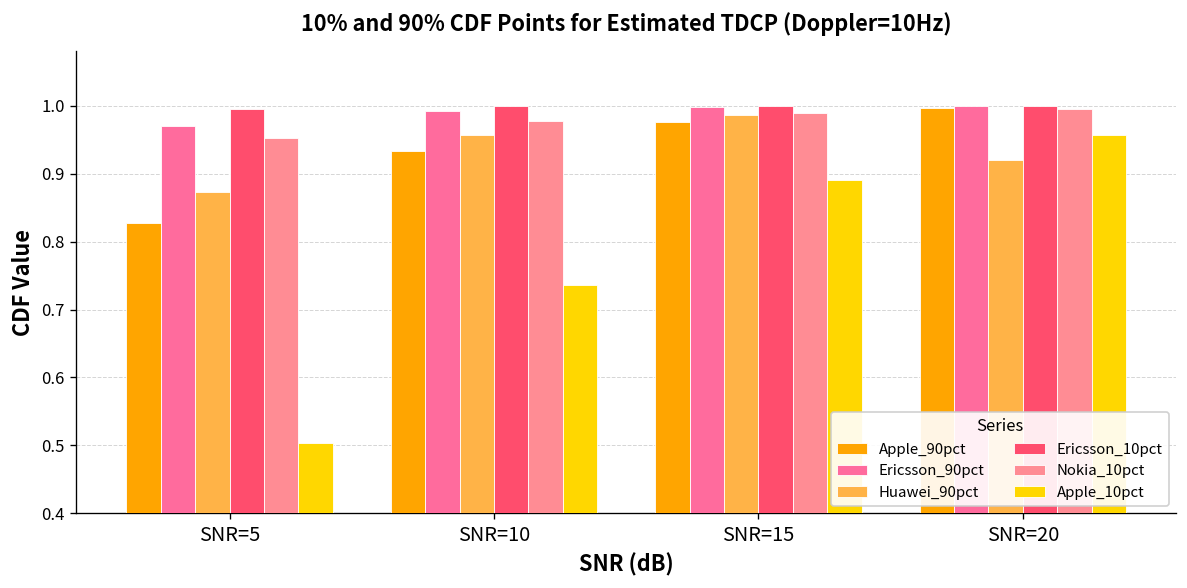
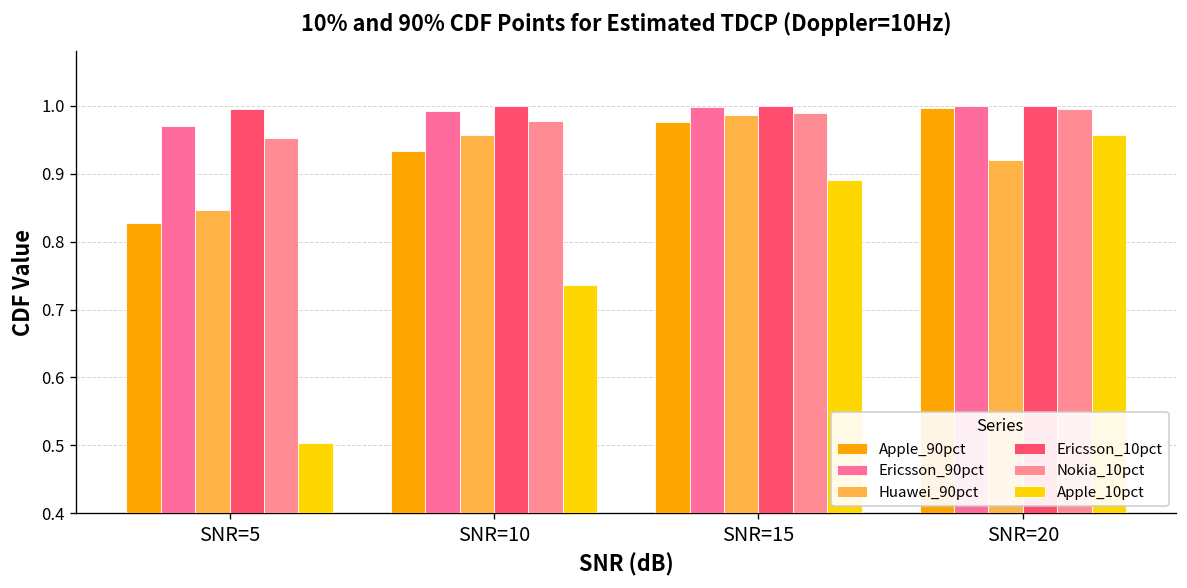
  {
    "Huawei_90pct": {
-     "SNR=5": 0.87,
+     "SNR=5": 0.85,
      "SNR=10": 0.96,
      "SNR=15": 0.99,
      "SNR=20": 0.92
    }
  }
